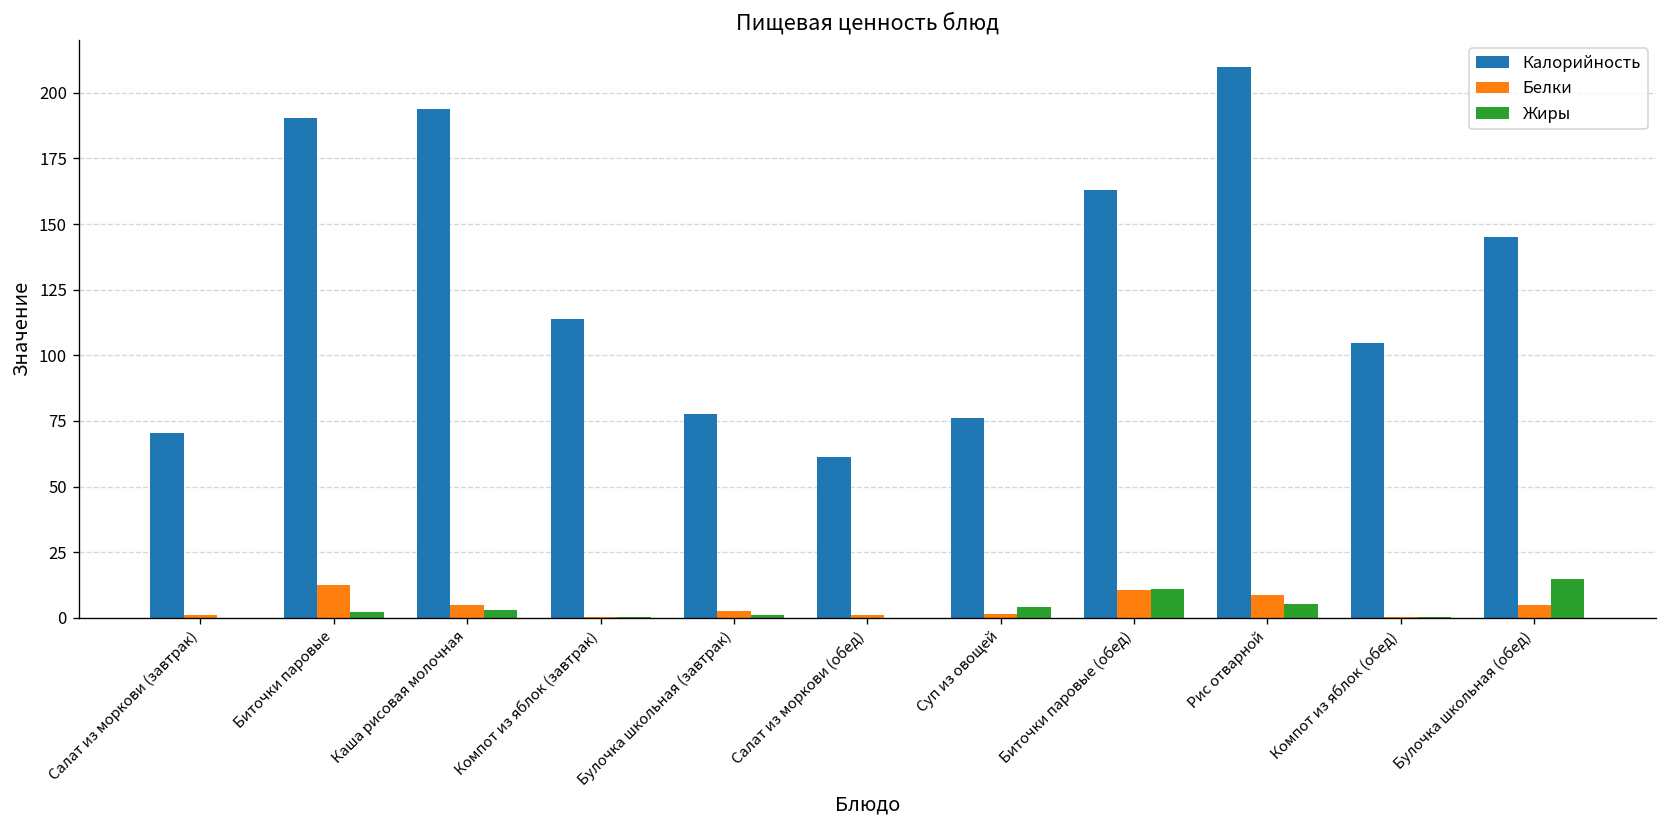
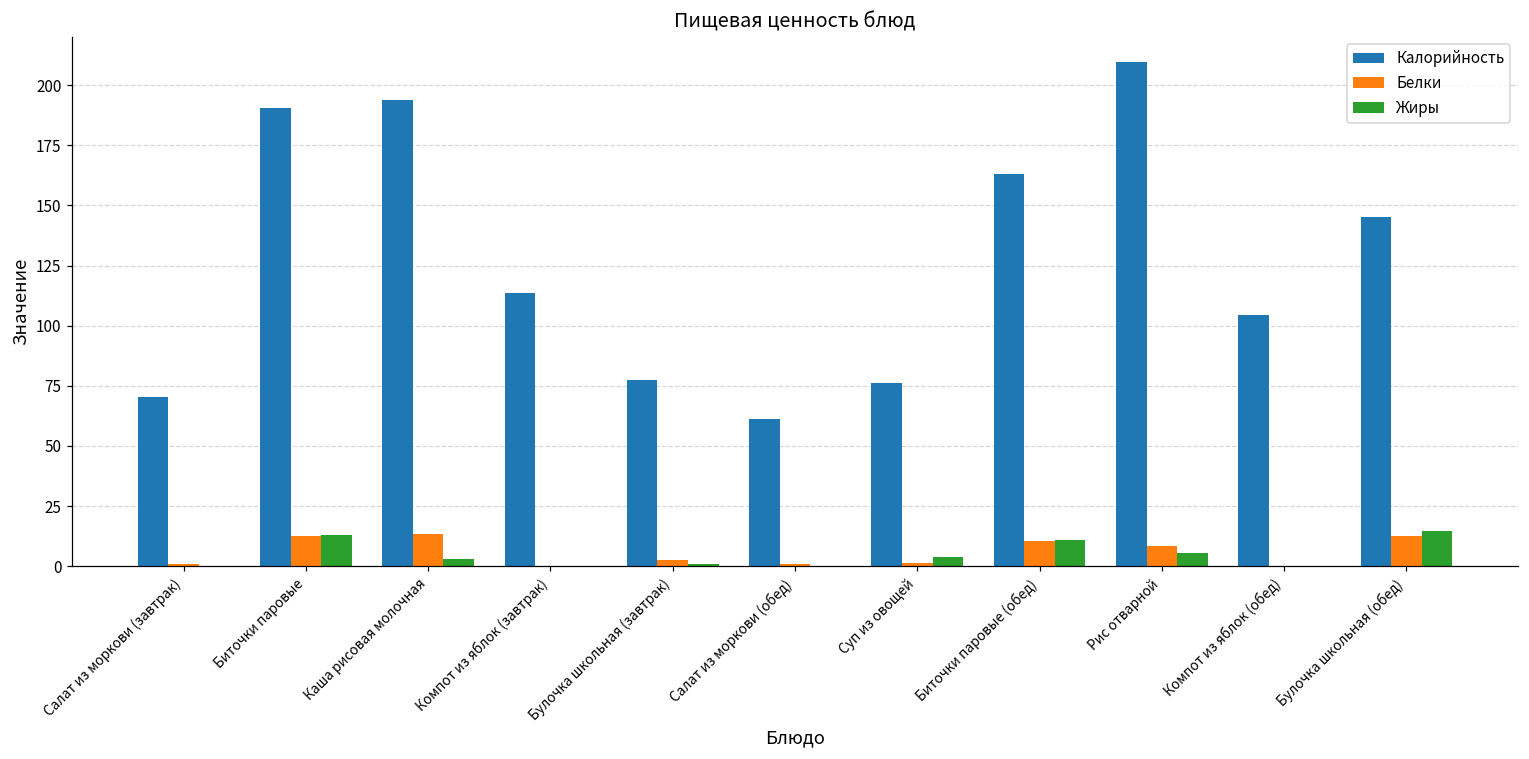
  {
    "Калорийность": {
      "Салат из моркови (завтрак)": 70,
      "Биточки паровые": 191,
      "Каша рисовая молочная": 194,
      "Компот из яблок (завтрак)": 114,
      "Булочка школьная (завтрак)": 78,
      "Салат из моркови (обед)": 61,
      "Суп из овощей": 76,
      "Биточки паровые (обед)": 163,
      "Рис отварной": 210,
      "Компот из яблок (обед)": 105,
      "Булочка школьная (обед)": 145
    },
    "Белки": {
      "Биточки паровые": 12,
-     "Каша рисовая молочная": 5,
+     "Каша рисовая молочная": 13,
      "Булочка школьная (завтрак)": 3,
      "Суп из овощей": 1,
      "Биточки паровые (обед)": 11,
      "Рис отварной": 9,
-     "Булочка школьная (обед)": 5
+     "Булочка школьная (обед)": 12
    },
    "Жиры": {
-     "Биточки паровые": 2,
+     "Биточки паровые": 13,
      "Каша рисовая молочная": 3,
      "Суп из овощей": 4,
      "Биточки паровые (обед)": 11,
      "Рис отварной": 5,
      "Булочка школьная (обед)": 15
    }
  }
